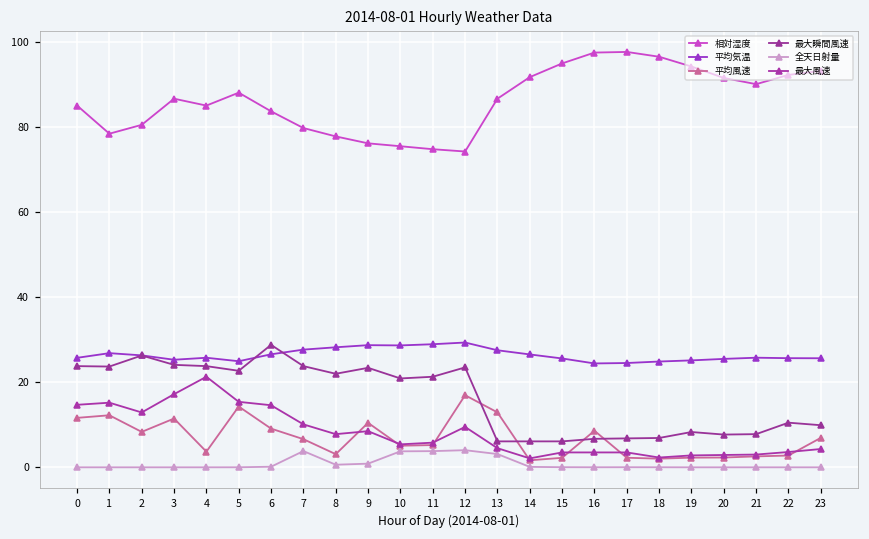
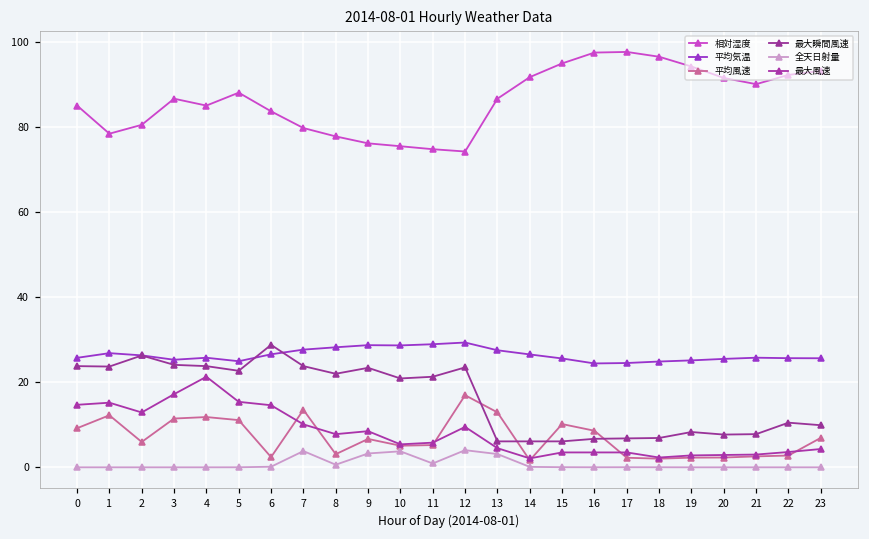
  {
    "平均風速": {
-     "0": 12,
+     "0": 9,
      "1": 12,
-     "2": 8,
+     "2": 6,
      "3": 11,
-     "4": 4,
-     "5": 14,
-     "6": 9,
-     "7": 7,
+     "4": 12,
+     "5": 11,
+     "6": 2,
+     "7": 14,
      "8": 3,
-     "9": 10,
+     "9": 7,
      "12": 17,
      "13": 13,
-     "15": 2,
+     "15": 10,
      "16": 9,
      "17": 2,
      "22": 3,
      "23": 7
    },
    "全天日射量": {
      "0": 0,
      "1": 0,
      "2": 0,
      "3": 0,
      "4": 0,
      "5": 0,
      "6": 0,
      "7": 4,
      "8": 1,
-     "9": 1,
+     "9": 3,
      "10": 4,
-     "11": 4,
+     "11": 1,
      "12": 4,
      "13": 3,
      "14": 0,
      "15": 0,
      "16": 0,
      "17": 0,
      "18": 0,
      "19": 0,
      "20": 0,
      "21": 0,
      "22": 0,
      "23": 0
    }
  }
